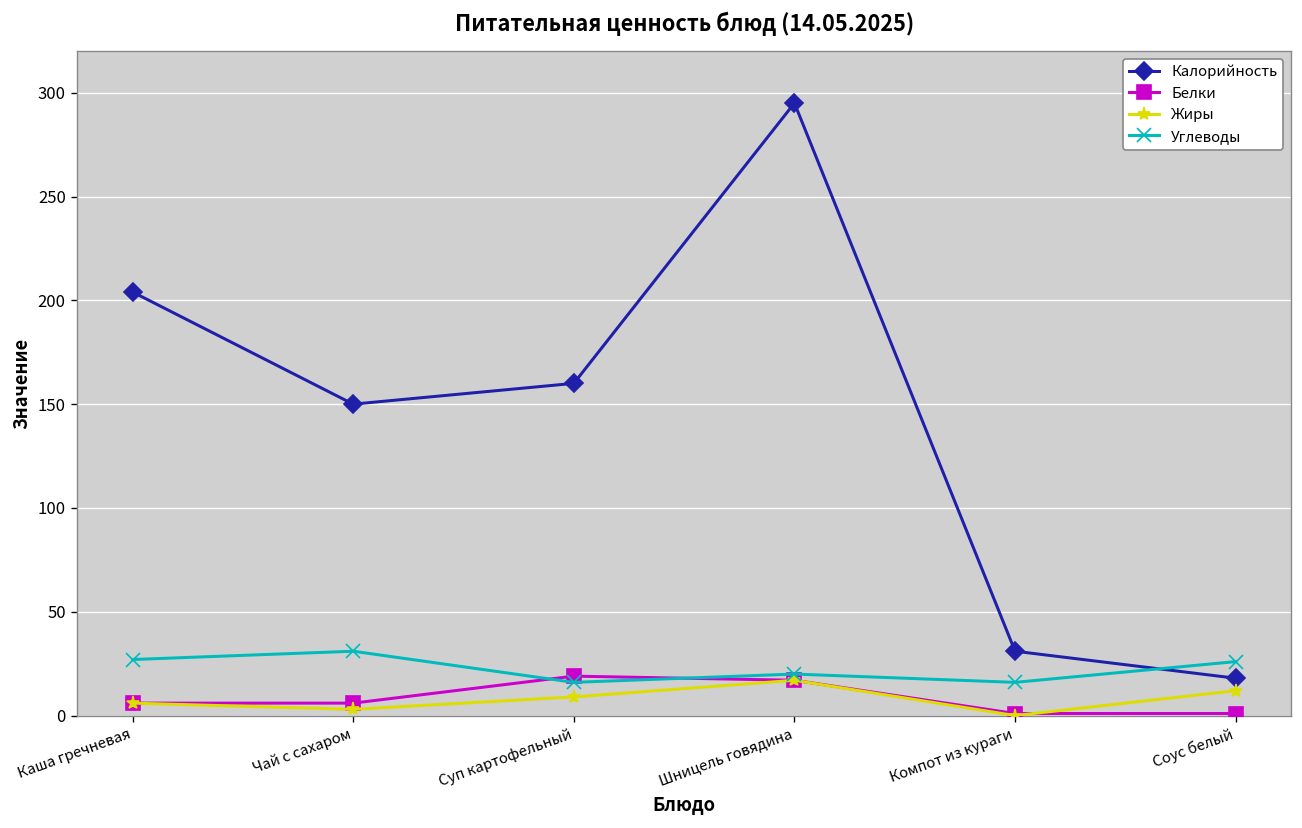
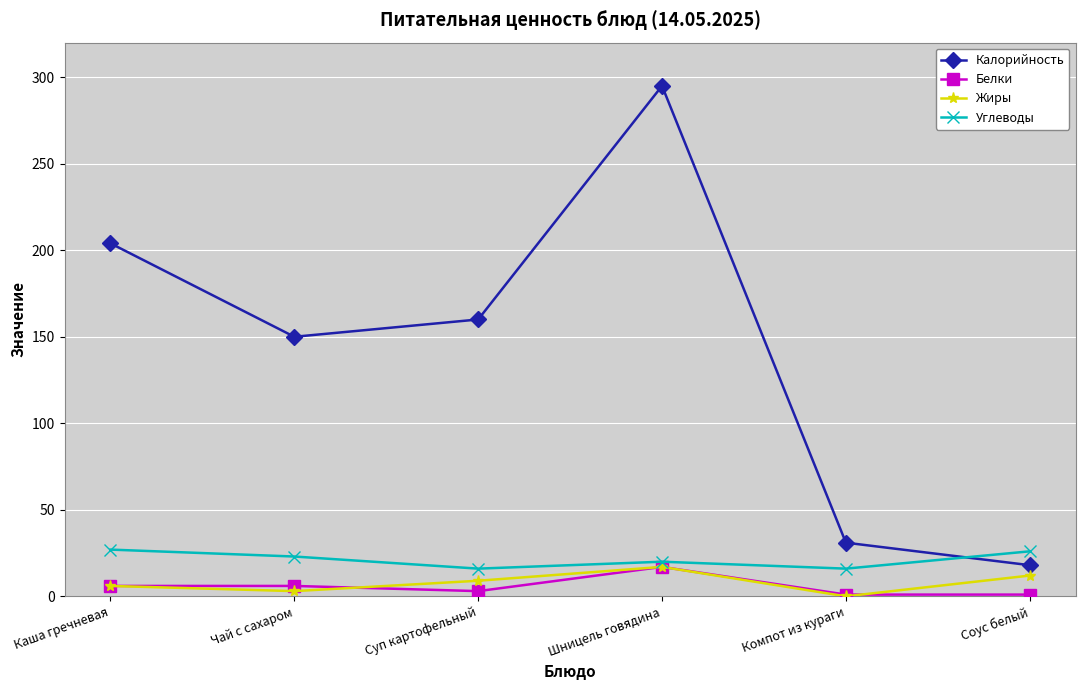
  {
    "Калорийность": {
      "Каша гречневая": 204,
      "Чай с сахаром": 150,
      "Суп картофельный": 160,
      "Шницель говядина": 295,
      "Компот из кураги": 31,
      "Соус белый": 18
    },
    "Белки": {
      "Чай с сахаром": 6,
-     "Суп картофельный": 19,
+     "Суп картофельный": 3,
      "Соус белый": 1
    },
    "Жиры": {
      "Чай с сахаром": 3,
      "Суп картофельный": 9,
      "Соус белый": 12
    },
    "Углеводы": {
      "Каша гречневая": 27,
-     "Чай с сахаром": 31,
+     "Чай с сахаром": 23,
      "Суп картофельный": 16,
      "Шницель говядина": 20,
      "Компот из кураги": 16,
      "Соус белый": 26
    }
  }
